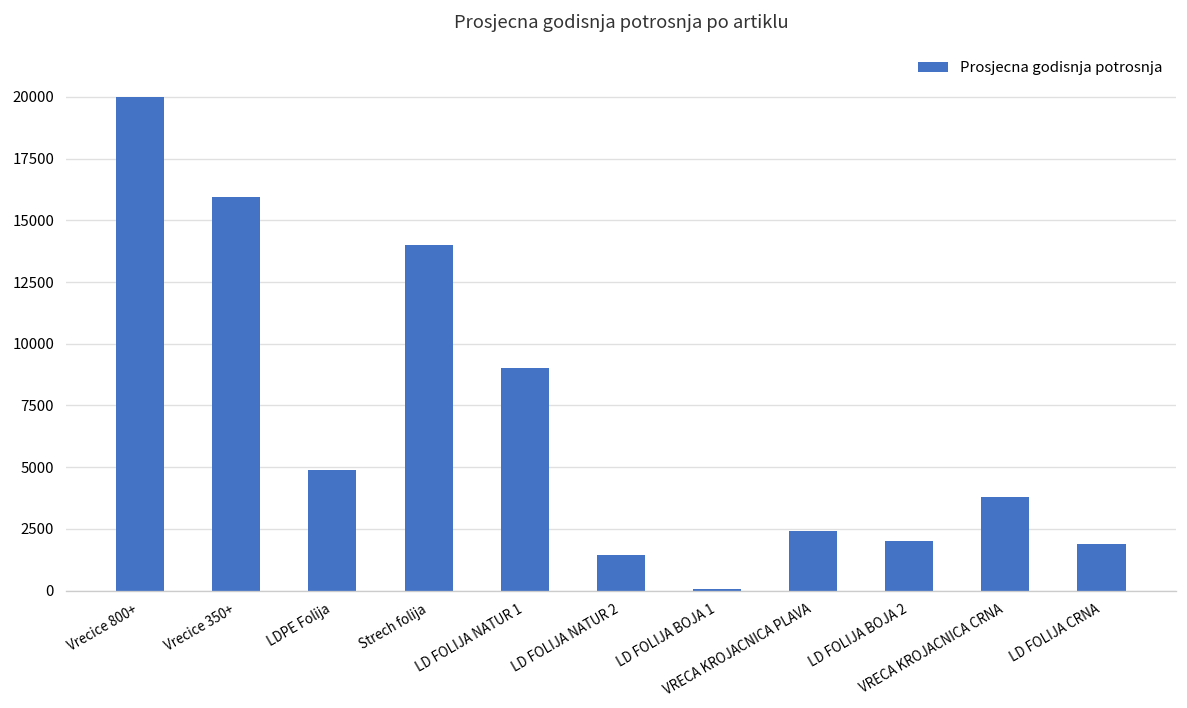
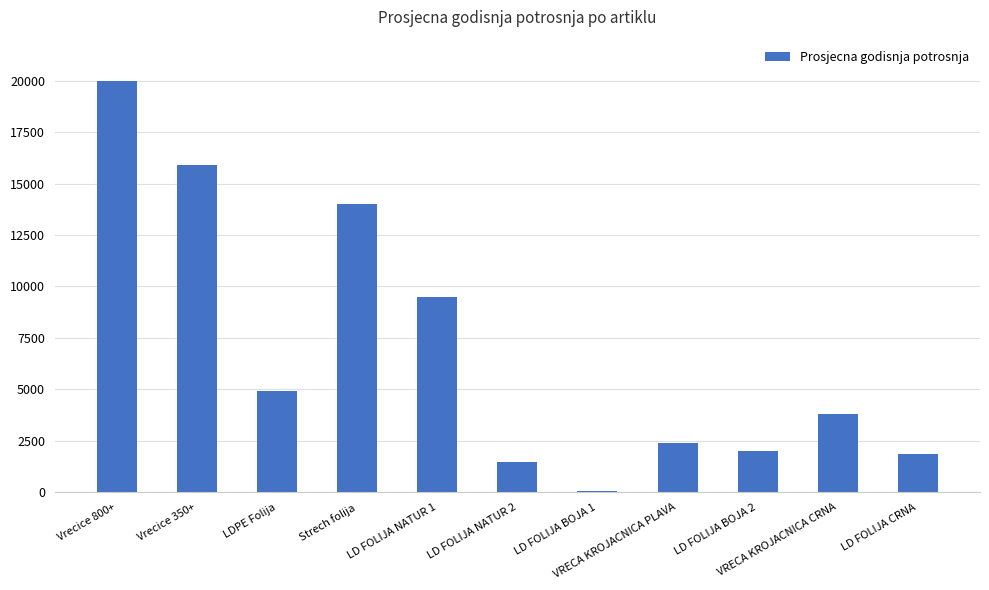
  {
    "Vrecice 800+": 20000,
    "Vrecice 350+": 15900,
    "LDPE Folija": 4900,
    "Strech folija": 14000,
-   "LD FOLIJA NATUR 1": 9000,
+   "LD FOLIJA NATUR 1": 9500,
    "LD FOLIJA NATUR 2": 1400,
    "VRECA KROJACNICA PLAVA": 2400,
    "LD FOLIJA BOJA 2": 2000,
    "VRECA KROJACNICA CRNA": 3800,
    "LD FOLIJA CRNA": 1900
  }
